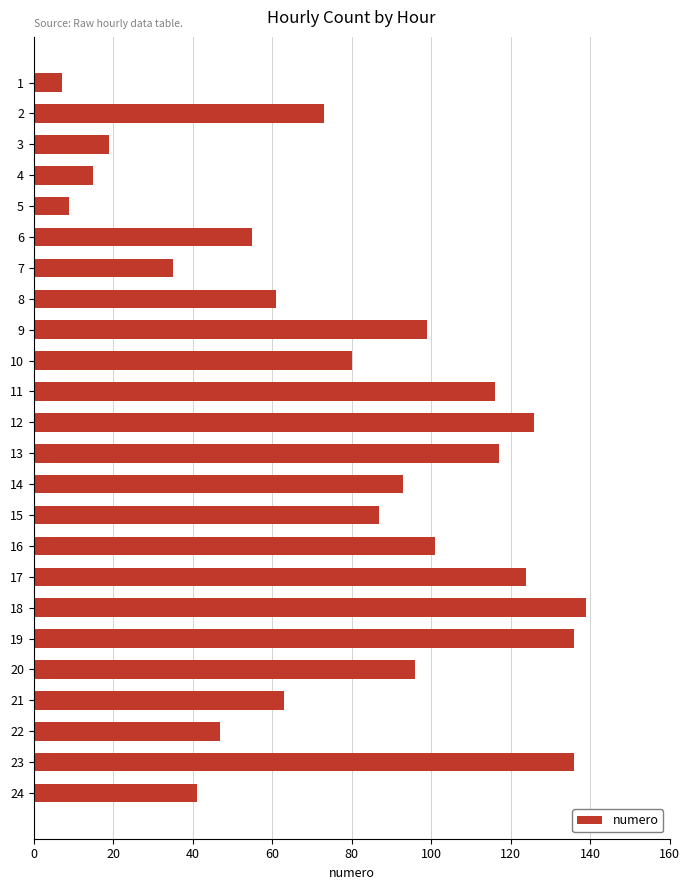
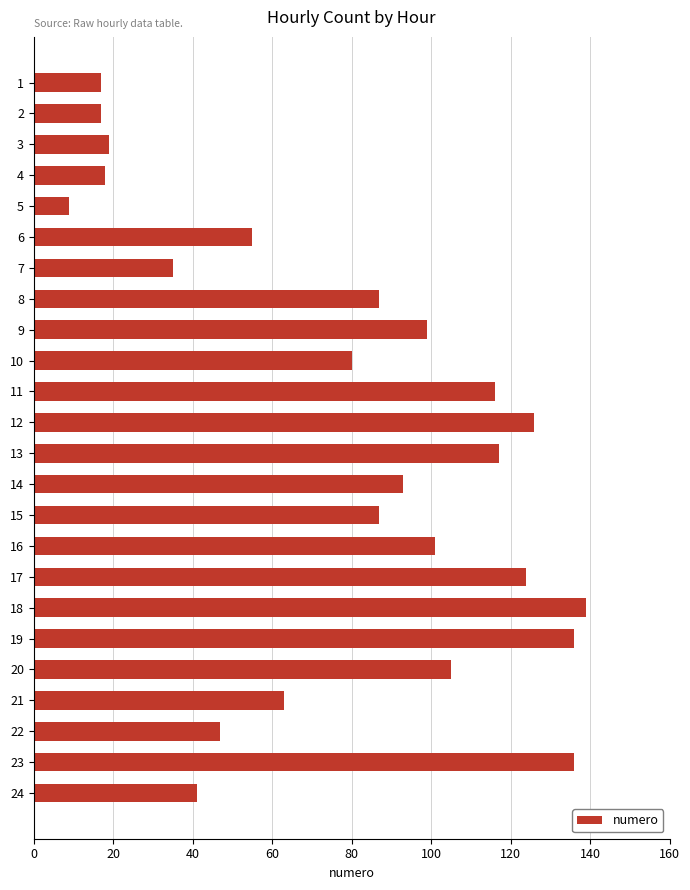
  {
-   "1": 7,
-   "2": 73,
+   "1": 17,
+   "2": 17,
    "3": 19,
-   "4": 15,
+   "4": 18,
    "5": 9,
    "6": 55,
    "7": 35,
-   "8": 61,
+   "8": 87,
    "9": 99,
    "10": 80,
    "11": 116,
    "12": 126,
    "13": 117,
    "14": 93,
    "15": 87,
    "16": 101,
    "17": 124,
    "18": 139,
    "19": 136,
-   "20": 96,
+   "20": 105,
    "21": 63,
    "22": 47,
    "23": 136,
    "24": 41
  }
